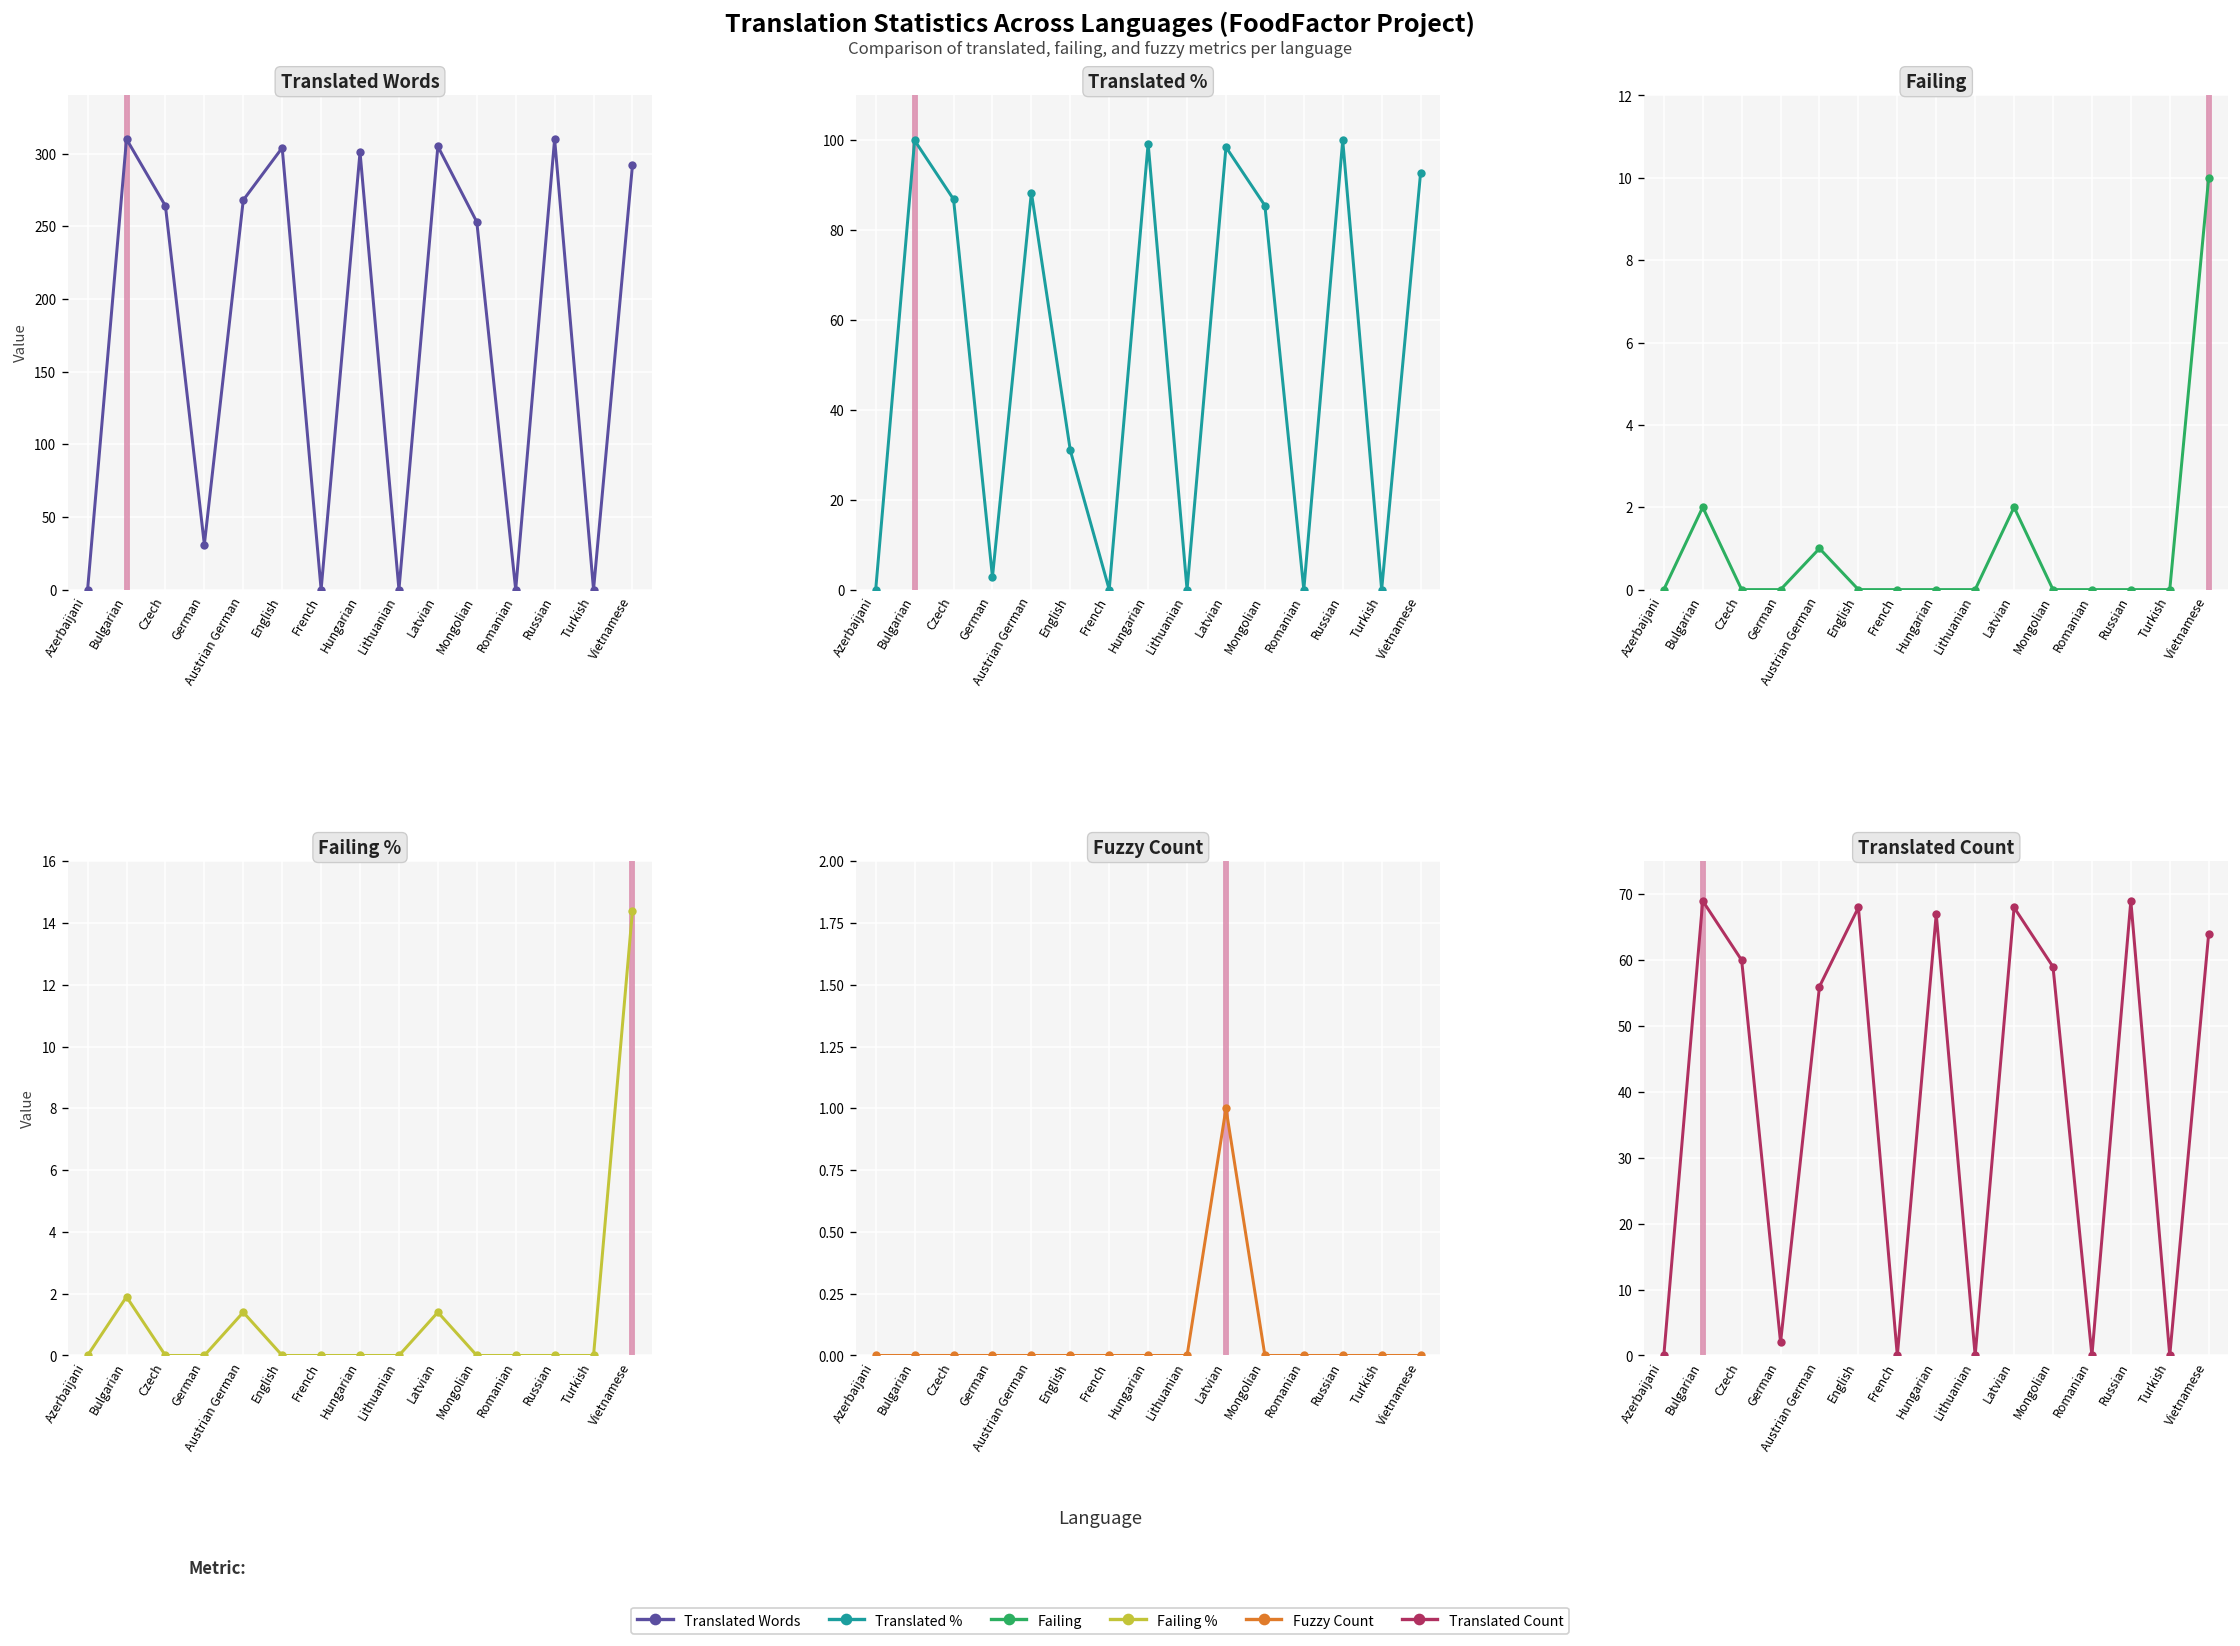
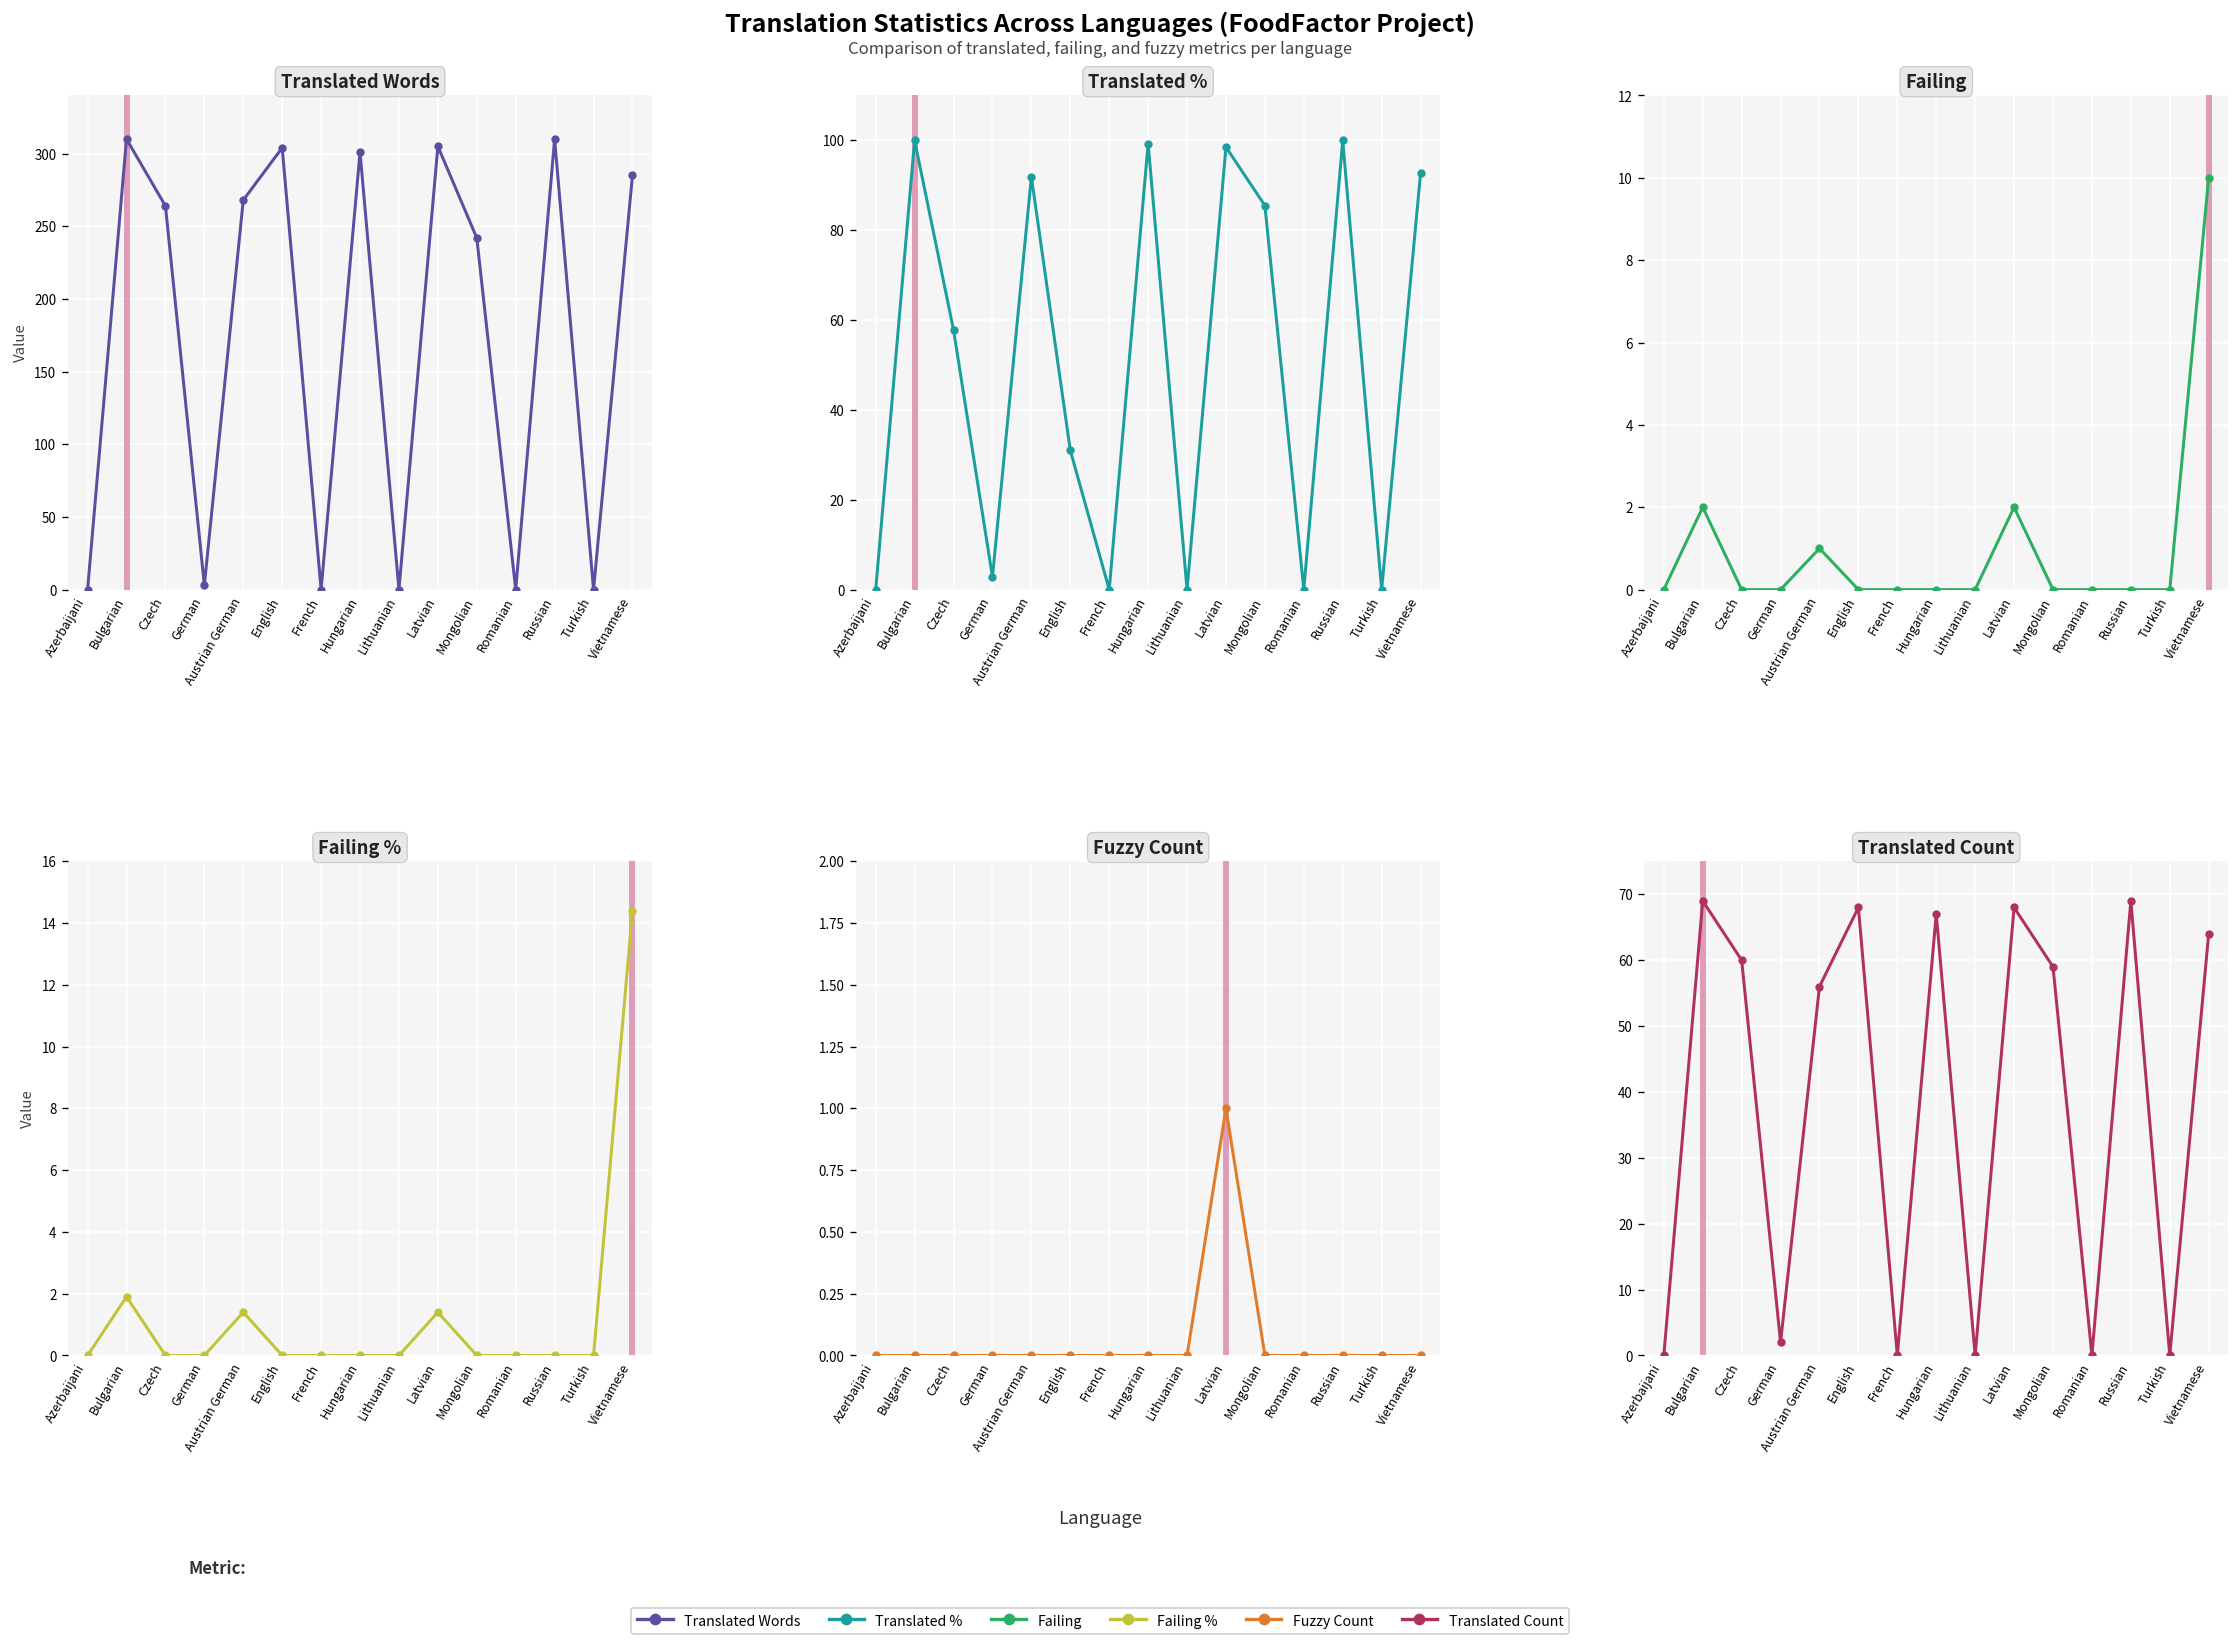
  {
    "Translated Words": {
      "Azerbaijani": 0,
      "Bulgarian": 310,
      "Czech": 264,
-     "German": 31,
+     "German": 3,
      "Austrian German": 268,
      "English": 304,
      "French": 0,
      "Hungarian": 301,
      "Lithuanian": 0,
      "Latvian": 305,
-     "Mongolian": 253,
+     "Mongolian": 242,
      "Romanian": 0,
      "Russian": 310,
      "Turkish": 0,
-     "Vietnamese": 292
+     "Vietnamese": 285
    },
    "Translated %": {
      "Azerbaijani": 0,
      "Bulgarian": 100,
-     "Czech": 87,
+     "Czech": 58,
      "German": 3,
-     "Austrian German": 88,
+     "Austrian German": 92,
      "English": 31,
      "French": 0,
      "Hungarian": 99,
      "Lithuanian": 0,
      "Latvian": 99,
      "Mongolian": 86,
      "Romanian": 0,
      "Russian": 100,
      "Turkish": 0,
      "Vietnamese": 93
    },
    "Failing": {
      "Azerbaijani": 0.0,
      "Bulgarian": 2.0,
      "Czech": 0.0,
      "German": 0.0,
      "Austrian German": 1.0,
      "English": 0.0,
      "French": 0.0,
      "Hungarian": 0.0,
      "Lithuanian": 0.0,
      "Latvian": 2.0,
      "Mongolian": 0.0,
      "Romanian": 0.0,
      "Russian": 0.0,
      "Turkish": 0.0,
      "Vietnamese": 10.0
    },
    "Failing %": {
      "Azerbaijani": 0.0,
      "Bulgarian": 1.9,
      "Czech": 0.0,
      "German": 0.0,
      "Austrian German": 1.4,
      "English": 0.0,
      "French": 0.0,
      "Hungarian": 0.0,
      "Lithuanian": 0.0,
      "Latvian": 1.4,
      "Mongolian": 0.0,
      "Romanian": 0.0,
      "Russian": 0.0,
      "Turkish": 0.0,
      "Vietnamese": 14.4
    },
    "Fuzzy Count": {
      "Azerbaijani": 0.00,
      "Bulgarian": 0.00,
      "Czech": 0.00,
      "German": 0.00,
      "Austrian German": 0.00,
      "English": 0.00,
      "French": 0.00,
      "Hungarian": 0.00,
      "Lithuanian": 0.00,
      "Latvian": 1.00,
      "Mongolian": 0.00,
      "Romanian": 0.00,
      "Russian": 0.00,
      "Turkish": 0.00,
      "Vietnamese": 0.00
    },
    "Translated Count": {
      "Azerbaijani": 0,
      "Bulgarian": 69,
      "Czech": 60,
      "German": 2,
      "Austrian German": 56,
      "English": 68,
      "French": 0,
      "Hungarian": 67,
      "Lithuanian": 0,
      "Latvian": 68,
      "Mongolian": 59,
      "Romanian": 0,
      "Russian": 69,
      "Turkish": 0,
      "Vietnamese": 64
    }
  }
